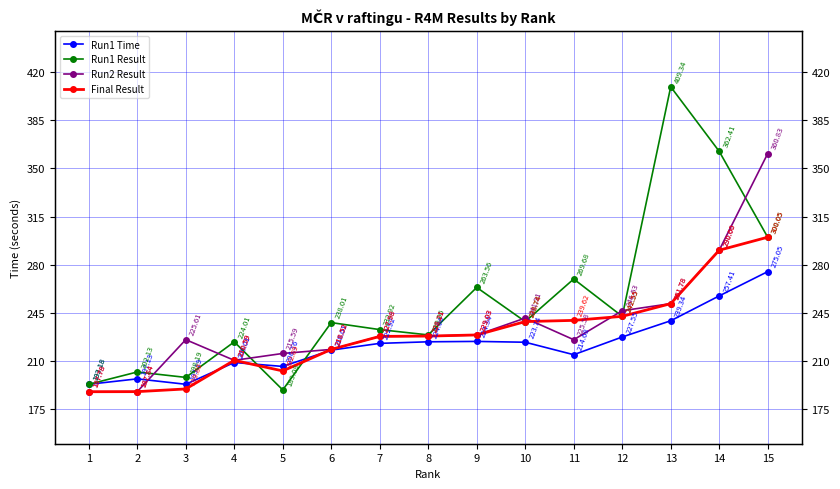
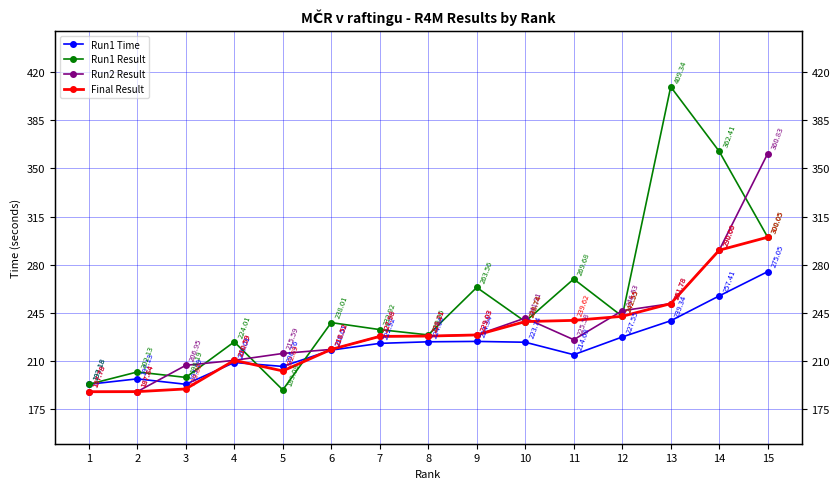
  {
    "Run1 Time": {
      "14": 257.41,
      "15": 275.05
    },
    "Run1 Result": {
      "6": 238.01,
      "9": 263.56,
      "11": 269.68,
      "13": 409.34,
      "14": 362.41
    },
    "Run2 Result": {
-     "3": 225.61,
+     "3": 206.95,
      "15": 360.83
    }
  }
